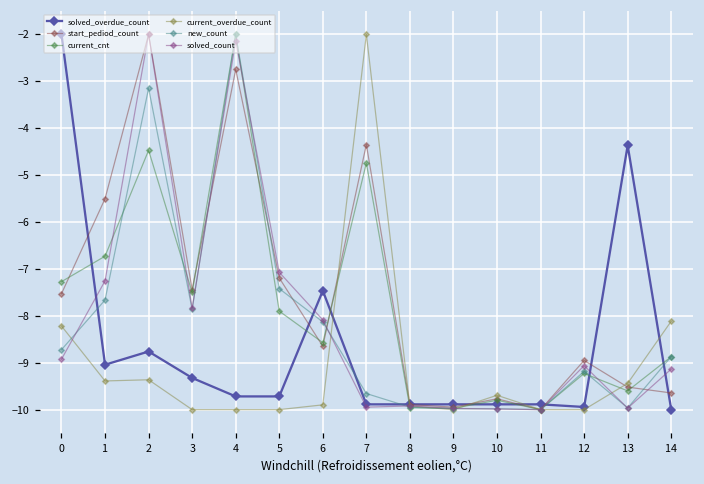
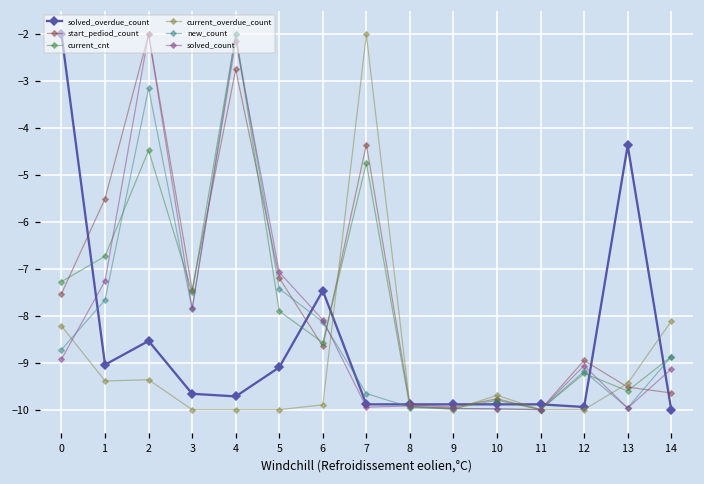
  {
    "solved_overdue_count": {
      "1": -9.0,
-     "2": -8.8,
-     "3": -9.3,
+     "2": -8.5,
+     "3": -9.7,
      "4": -9.7,
-     "5": -9.7,
+     "5": -9.1,
      "6": -7.5,
      "7": -9.9,
      "10": -9.9,
      "11": -9.9,
      "13": -4.4,
      "14": -10.0
    }
  }
